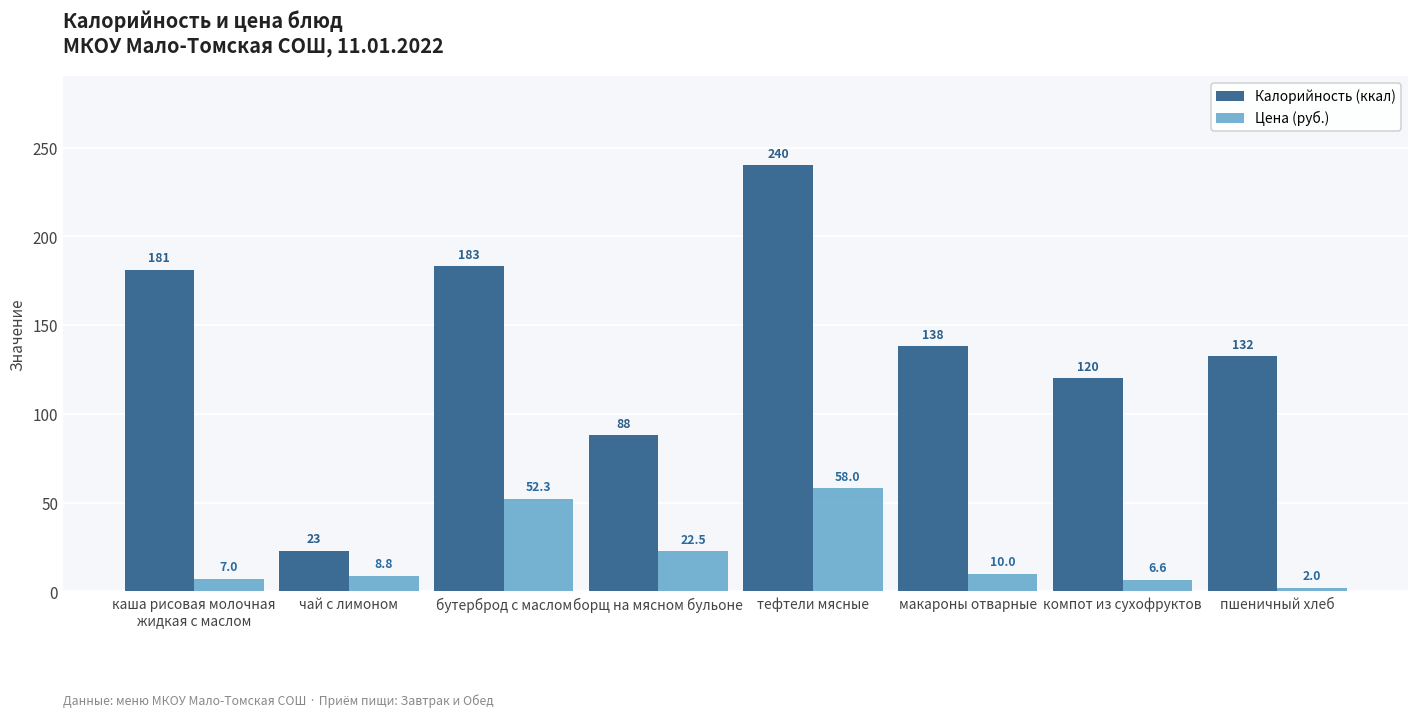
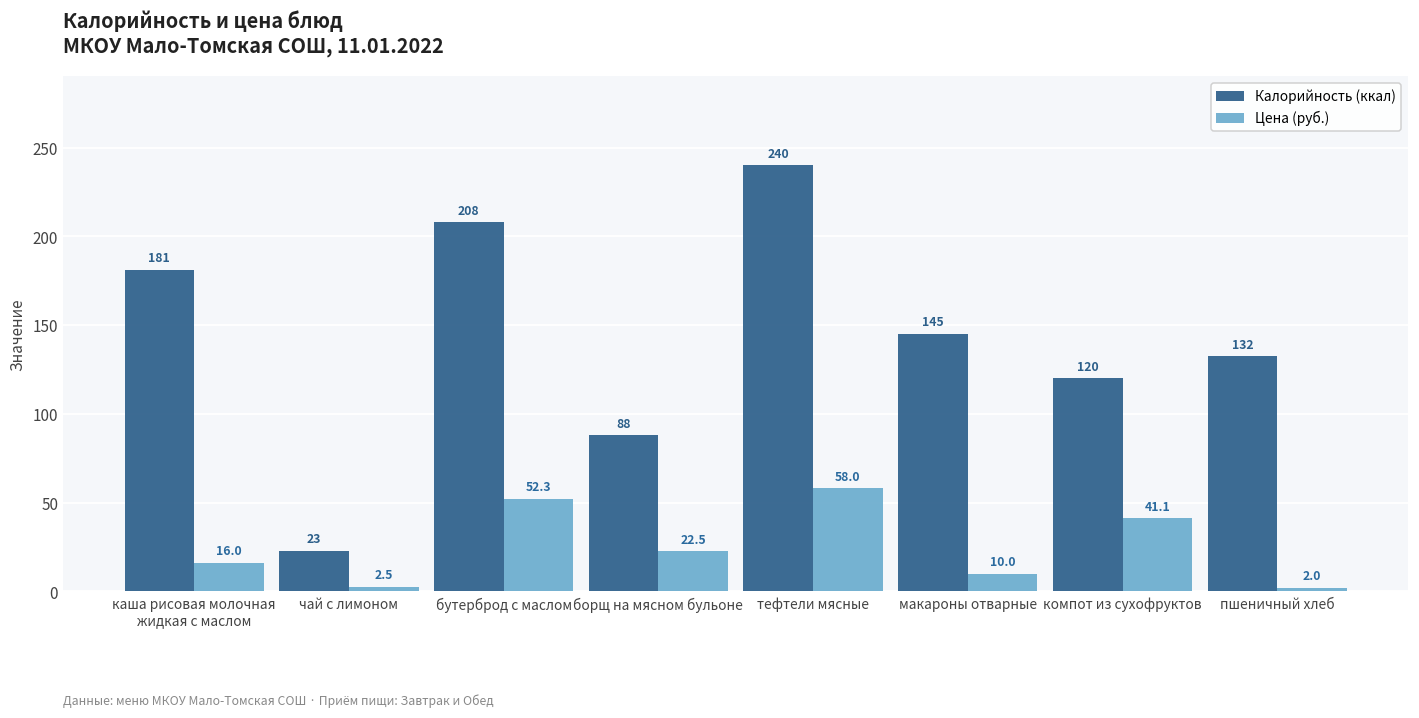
  {
    "Калорийность (ккал)": {
      "каша рисовая молочная жидкая с маслом": 181,
      "чай с лимоном": 23,
-     "бутерброд с маслом": 183,
+     "бутерброд с маслом": 208,
      "борщ на мясном бульоне": 88,
      "тефтели мясные": 240,
-     "макароны отварные": 138,
+     "макароны отварные": 145,
      "компот из сухофруктов": 120,
      "пшеничный хлеб": 132
    },
    "Цена (руб.)": {
-     "каша рисовая молочная жидкая с маслом": 7.0,
-     "чай с лимоном": 8.8,
+     "каша рисовая молочная жидкая с маслом": 16.0,
+     "чай с лимоном": 2.5,
      "бутерброд с маслом": 52.3,
      "борщ на мясном бульоне": 22.5,
      "тефтели мясные": 58.0,
      "макароны отварные": 10.0,
-     "компот из сухофруктов": 6.6,
+     "компот из сухофруктов": 41.1,
      "пшеничный хлеб": 2.0
    }
  }
